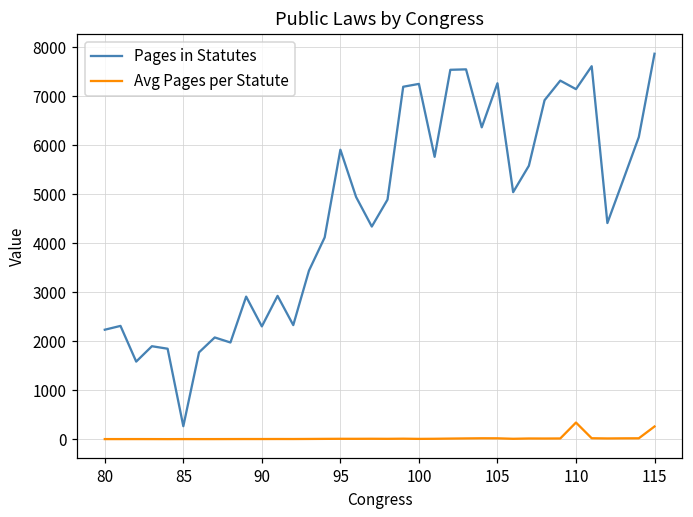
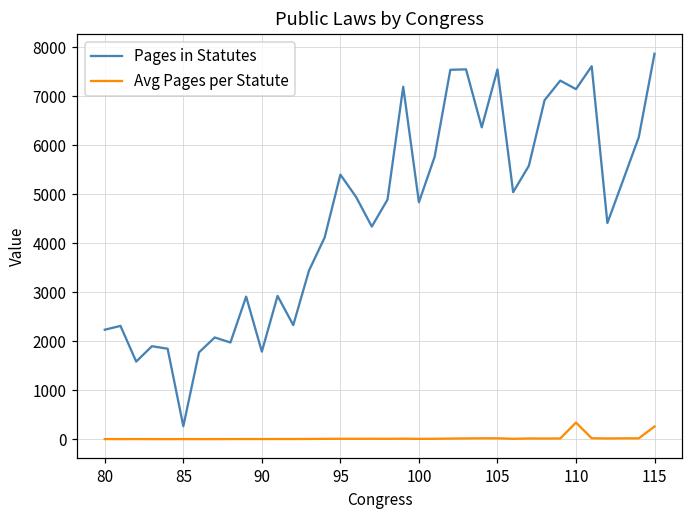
  {
    "Pages in Statutes": {
      "80": 2200,
      "85": 300,
-     "90": 2300,
-     "95": 5900,
-     "100": 7300,
-     "105": 7300,
+     "90": 1800,
+     "95": 5400,
+     "100": 4800,
+     "105": 7600,
      "110": 7100,
      "115": 7900
    },
    "Avg Pages per Statute": {
      "80": 0,
      "85": 0,
      "90": 0,
      "95": 0,
      "100": 0,
      "105": 0,
      "110": 300,
      "115": 300
    }
  }
